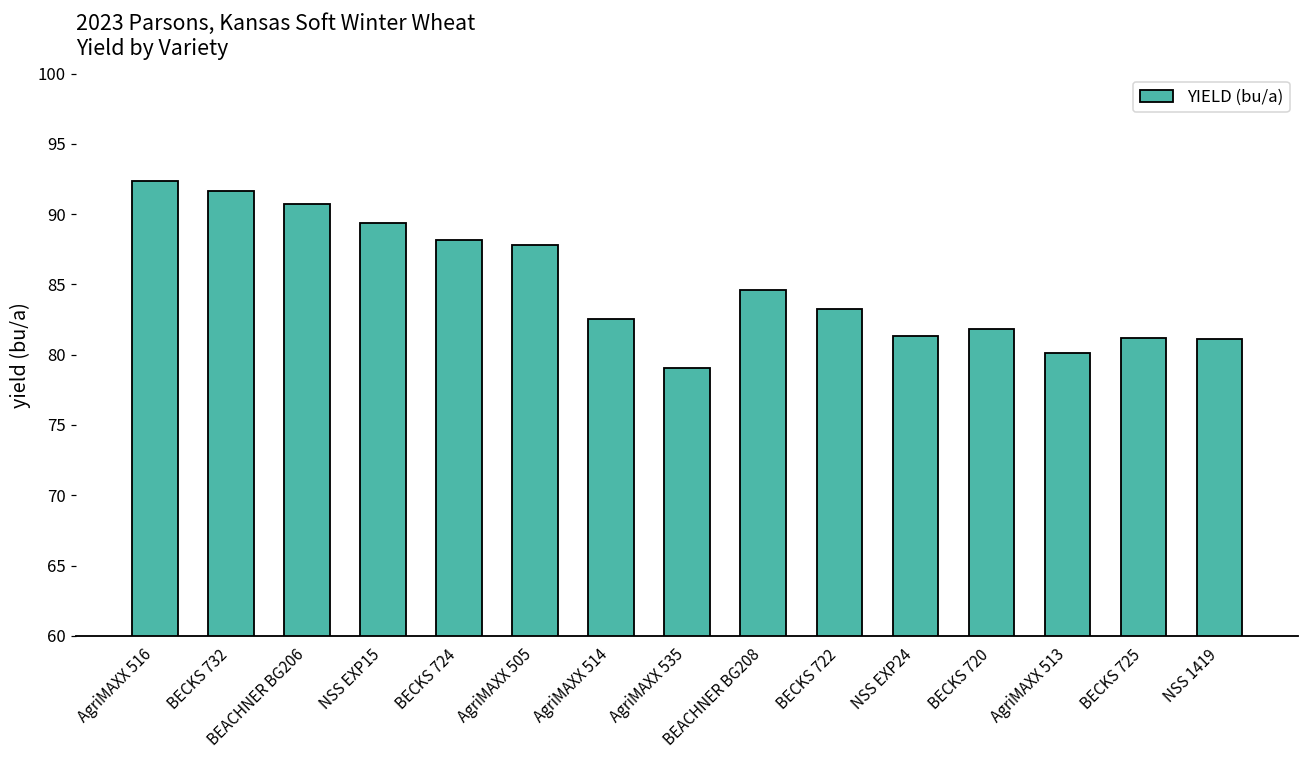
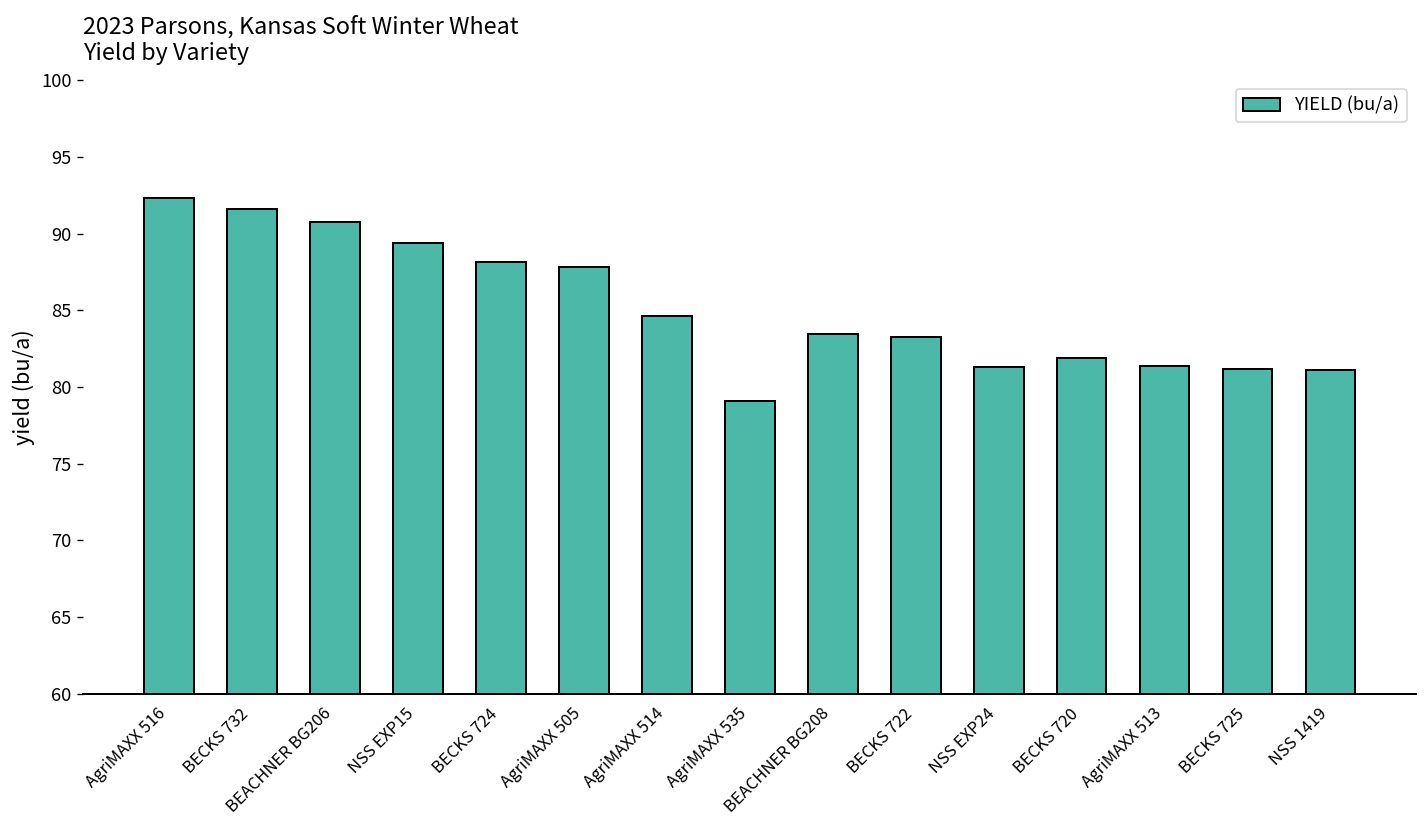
  {
    "AgriMAXX 516": 92.3,
    "BECKS 732": 91.6,
    "BEACHNER BG206": 90.7,
    "NSS EXP15": 89.4,
    "BECKS 724": 88.1,
    "AgriMAXX 505": 87.8,
-   "AgriMAXX 514": 82.6,
+   "AgriMAXX 514": 84.6,
    "AgriMAXX 535": 79.1,
-   "BEACHNER BG208": 84.6,
+   "BEACHNER BG208": 83.4,
    "BECKS 722": 83.3,
    "NSS EXP24": 81.3,
    "BECKS 720": 81.9,
-   "AgriMAXX 513": 80.1,
+   "AgriMAXX 513": 81.4,
    "BECKS 725": 81.2,
    "NSS 1419": 81.1
  }
